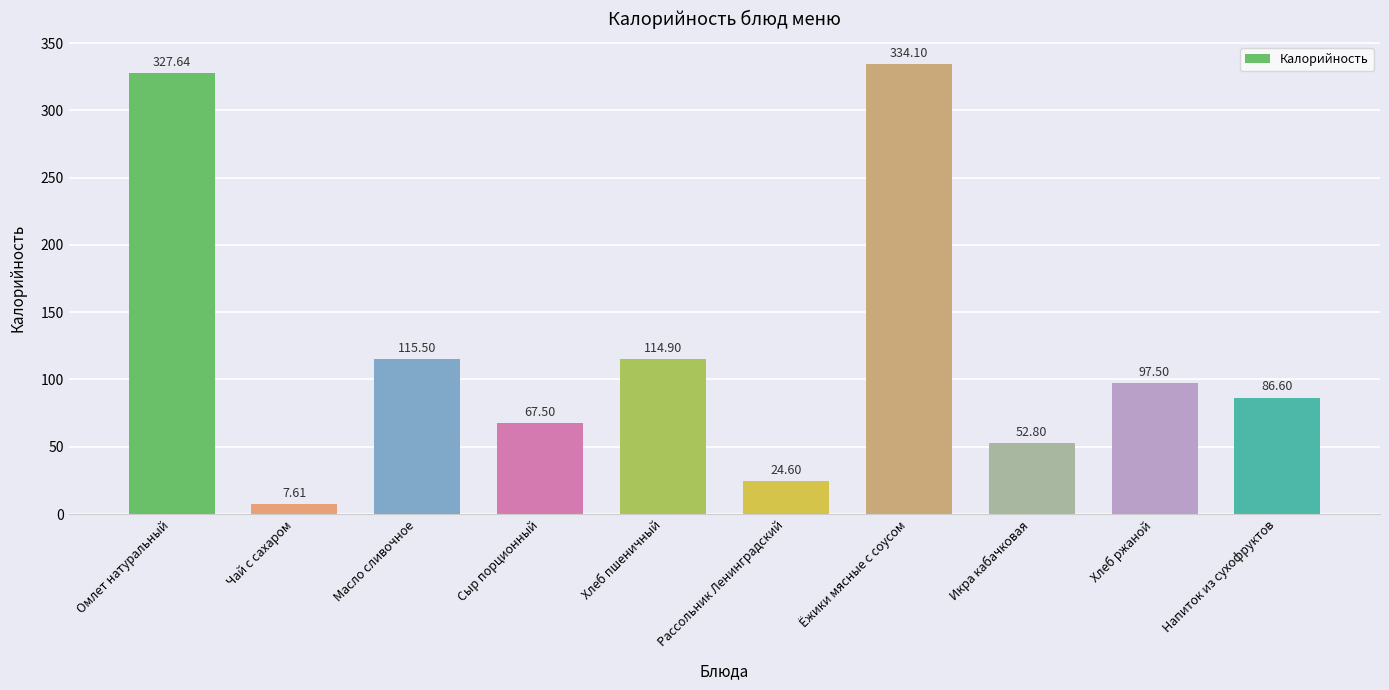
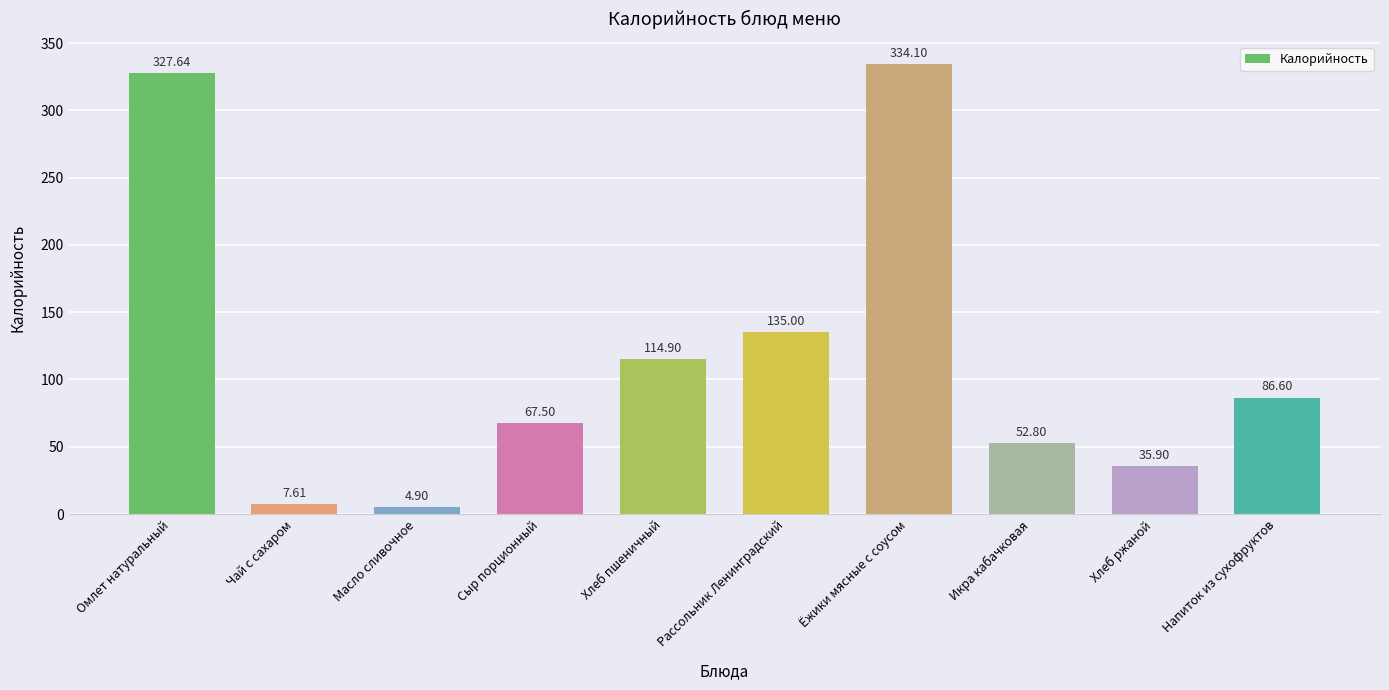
  {
    "Омлет натуральный": 327.64,
    "Чай с сахаром": 7.61,
-   "Масло сливочное": 115.50,
+   "Масло сливочное": 4.90,
    "Сыр порционный": 67.50,
    "Хлеб пшеничный": 114.90,
-   "Рассольник Ленинградский": 24.60,
+   "Рассольник Ленинградский": 135.00,
    "Ёжики мясные с соусом": 334.10,
    "Икра кабачковая": 52.80,
-   "Хлеб ржаной": 97.50,
+   "Хлеб ржаной": 35.90,
    "Напиток из сухофруктов": 86.60
  }
